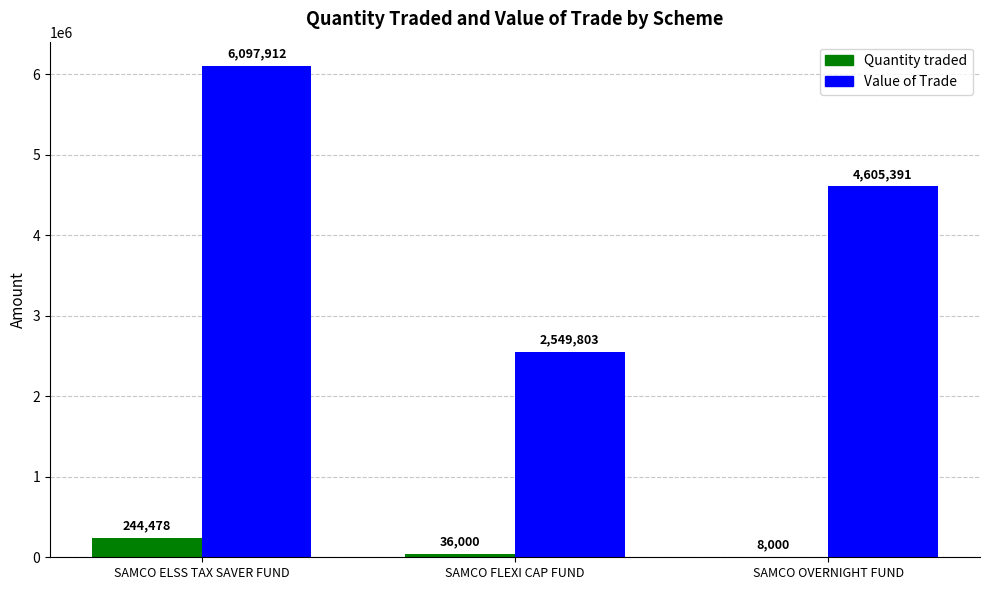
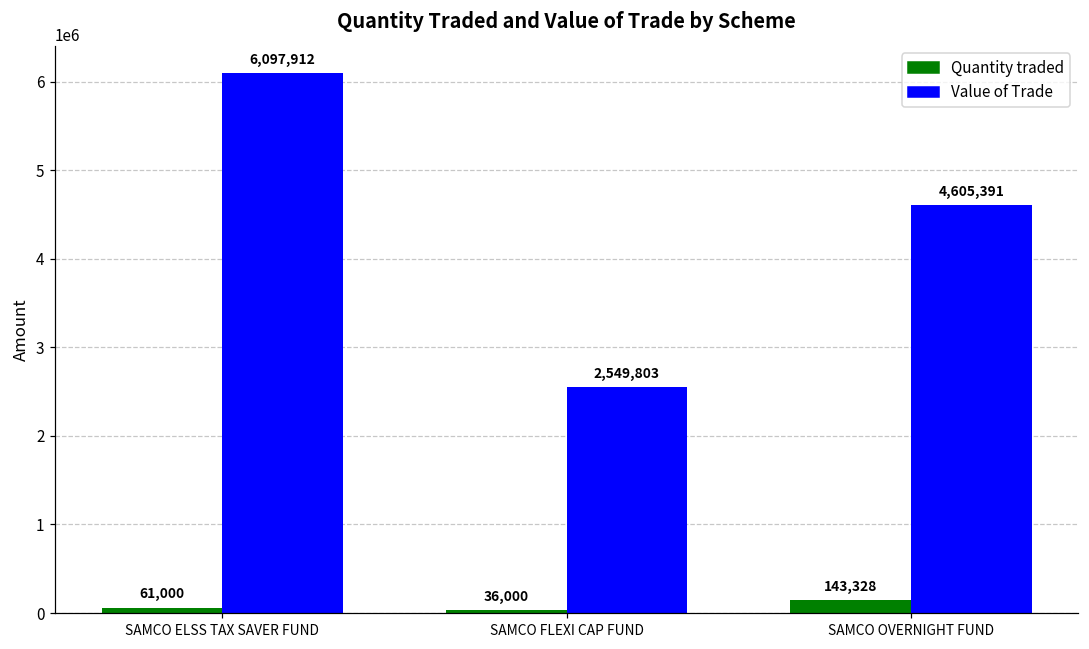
  {
    "Quantity traded": {
-     "SAMCO ELSS TAX SAVER FUND": "244,478",
+     "SAMCO ELSS TAX SAVER FUND": "61,000",
      "SAMCO FLEXI CAP FUND": "36,000",
-     "SAMCO OVERNIGHT FUND": "8,000"
+     "SAMCO OVERNIGHT FUND": "143,328"
    },
    "Value of Trade": {
      "SAMCO ELSS TAX SAVER FUND": "6,097,912",
      "SAMCO FLEXI CAP FUND": "2,549,803",
      "SAMCO OVERNIGHT FUND": "4,605,391"
    }
  }
